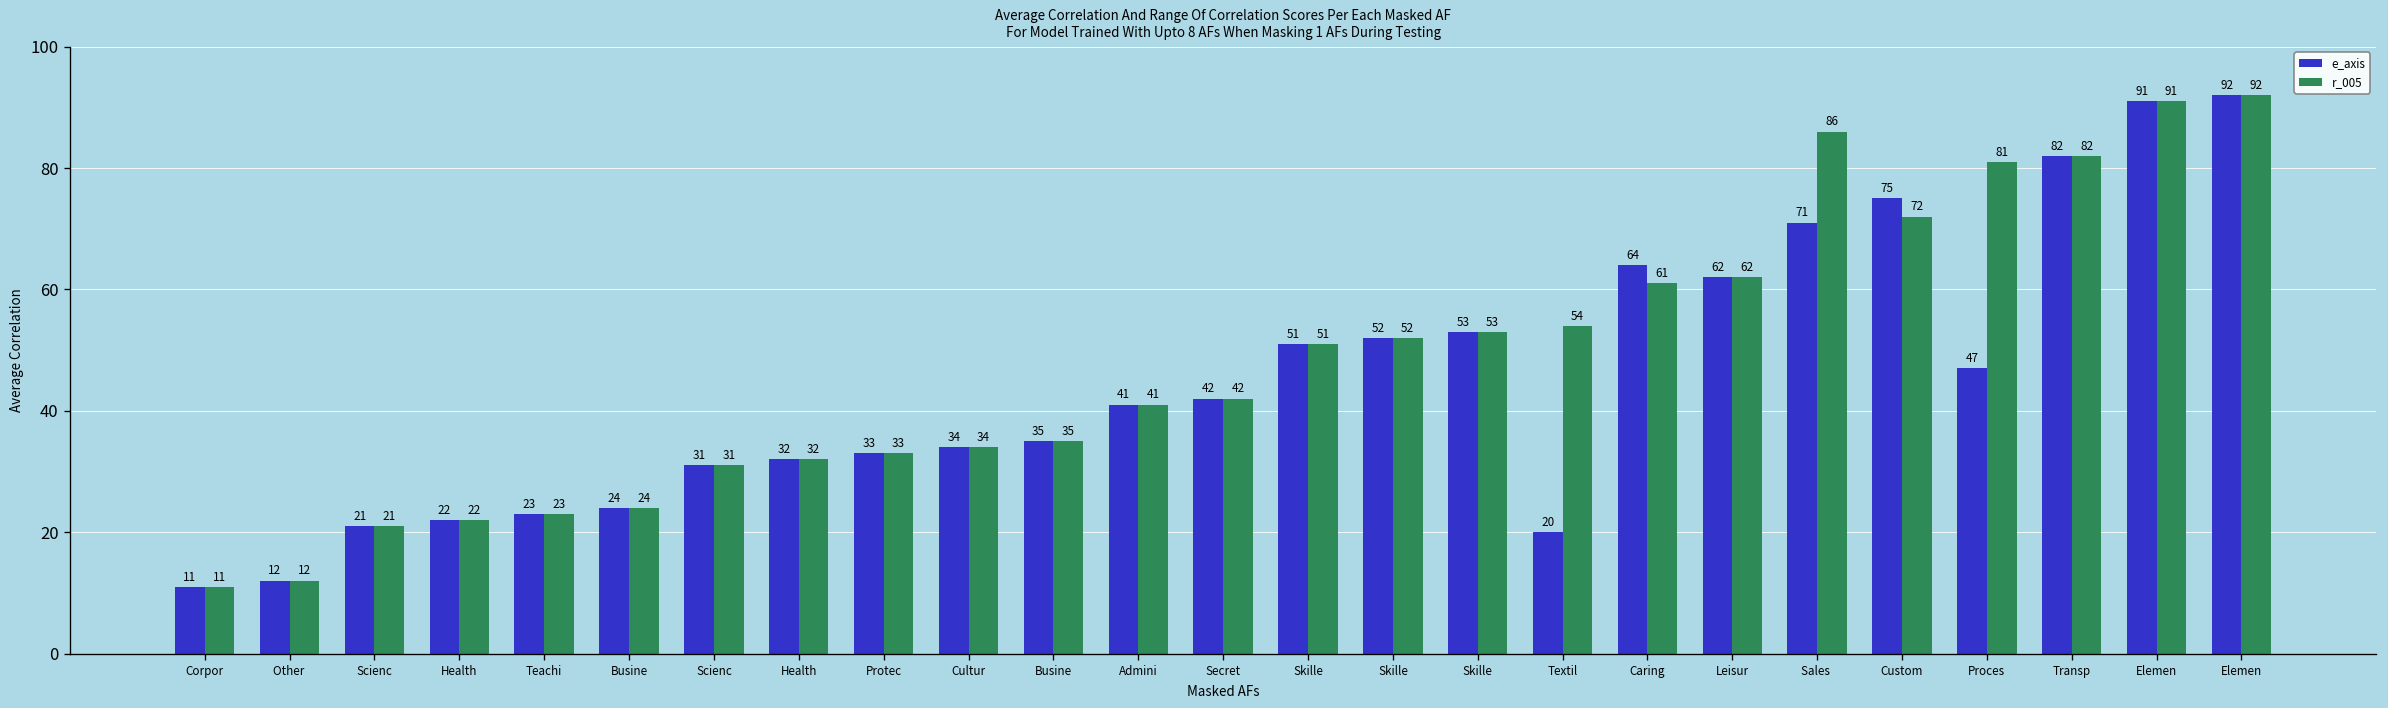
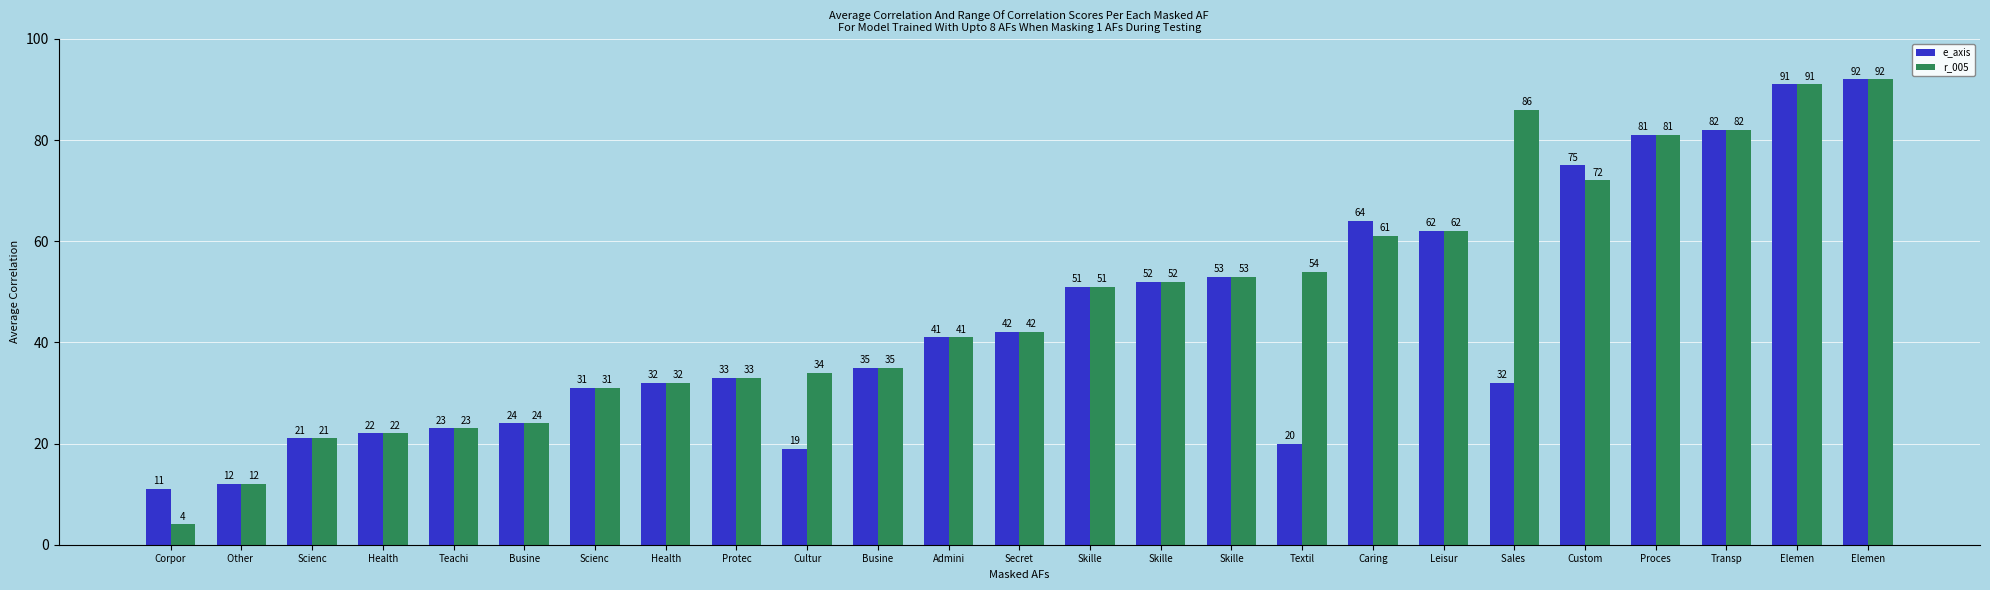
  {
    "e_axis": {
      "Corpor": 11,
      "Other": 12,
      "Teachi": 23,
      "Protec": 33,
-     "Cultur": 34,
+     "Cultur": 19,
      "Admini": 41,
      "Secret": 42,
      "Textil": 20,
      "Caring": 64,
      "Leisur": 62,
-     "Sales": 71,
+     "Sales": 32,
      "Custom": 75,
-     "Proces": 47,
+     "Proces": 81,
      "Transp": 82
    },
    "r_005": {
-     "Corpor": 11,
+     "Corpor": 4,
      "Other": 12,
      "Teachi": 23,
      "Protec": 33,
      "Cultur": 34,
      "Admini": 41,
      "Secret": 42,
      "Textil": 54,
      "Caring": 61,
      "Leisur": 62,
      "Sales": 86,
      "Custom": 72,
      "Proces": 81,
      "Transp": 82
    }
  }
